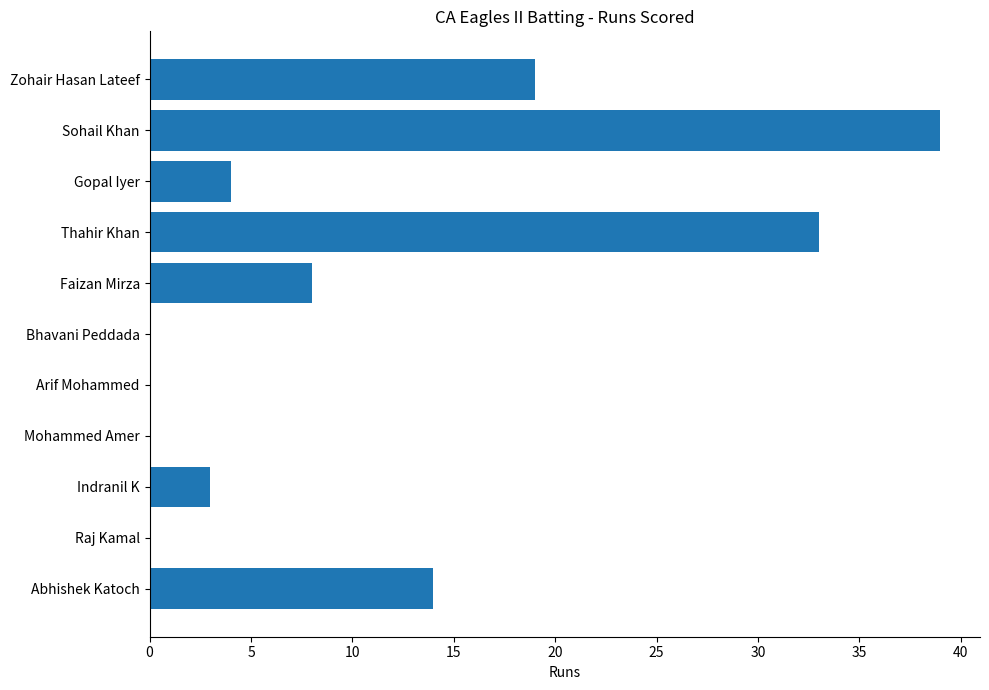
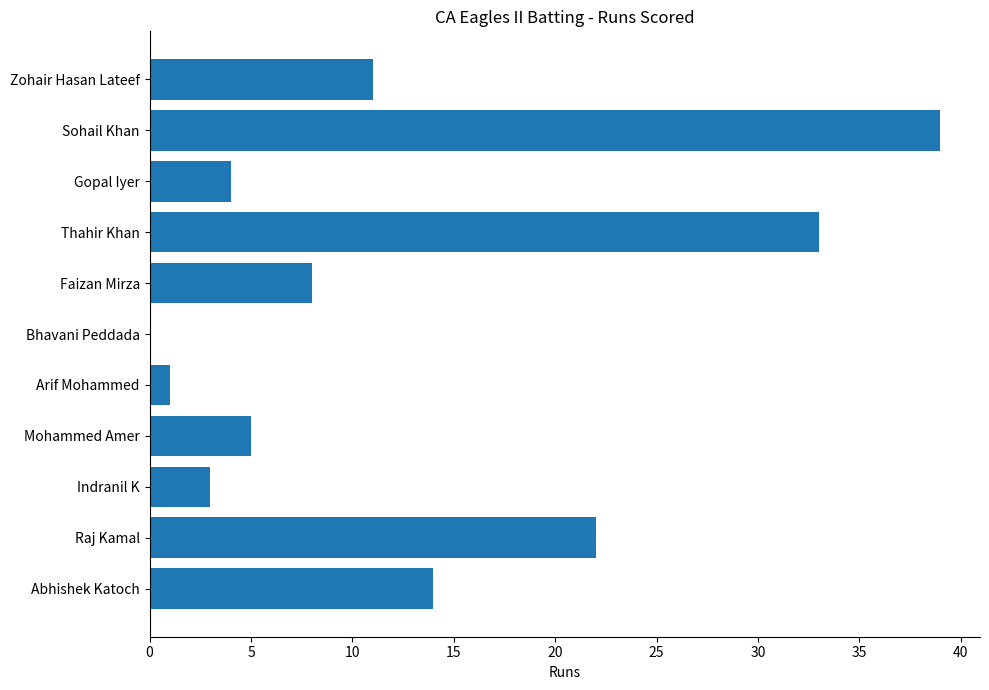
  {
-   "Zohair Hasan Lateef": 19,
+   "Zohair Hasan Lateef": 11,
    "Sohail Khan": 39,
    "Gopal Iyer": 4,
    "Thahir Khan": 33,
    "Faizan Mirza": 8,
    "Bhavani Peddada": 0,
-   "Arif Mohammed": 0,
-   "Mohammed Amer": 0,
+   "Arif Mohammed": 1,
+   "Mohammed Amer": 5,
    "Indranil K": 3,
-   "Raj Kamal": 0,
+   "Raj Kamal": 22,
    "Abhishek Katoch": 14
  }
